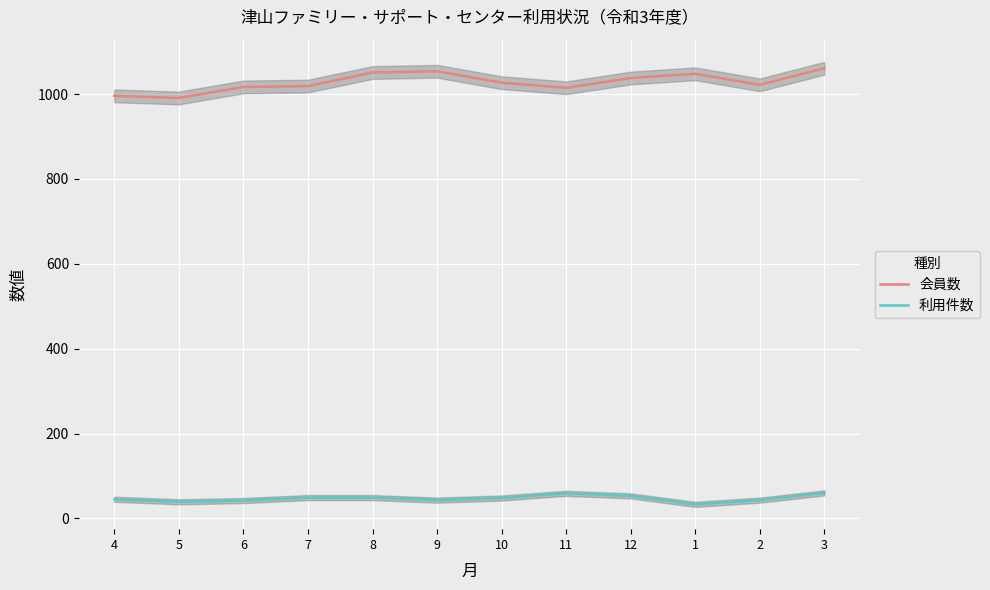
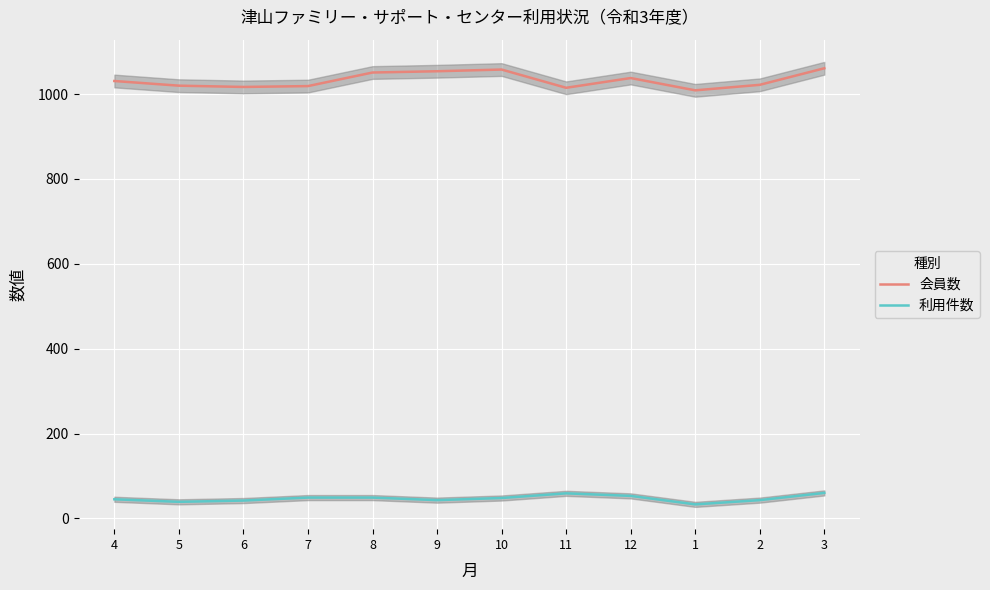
  {
    "会員数": {
-     "4": 1000,
-     "5": 990,
+     "4": 1030,
+     "5": 1020,
      "6": 1020,
      "7": 1020,
      "8": 1050,
      "9": 1050,
-     "10": 1030,
+     "10": 1060,
      "11": 1020,
      "12": 1040,
-     "1": 1050,
+     "1": 1010,
      "2": 1020,
      "3": 1060
    },
    "利用件数": {
      "4": 50,
      "6": 40,
      "7": 50,
      "8": 50,
      "12": 50,
      "1": 30
    }
  }
